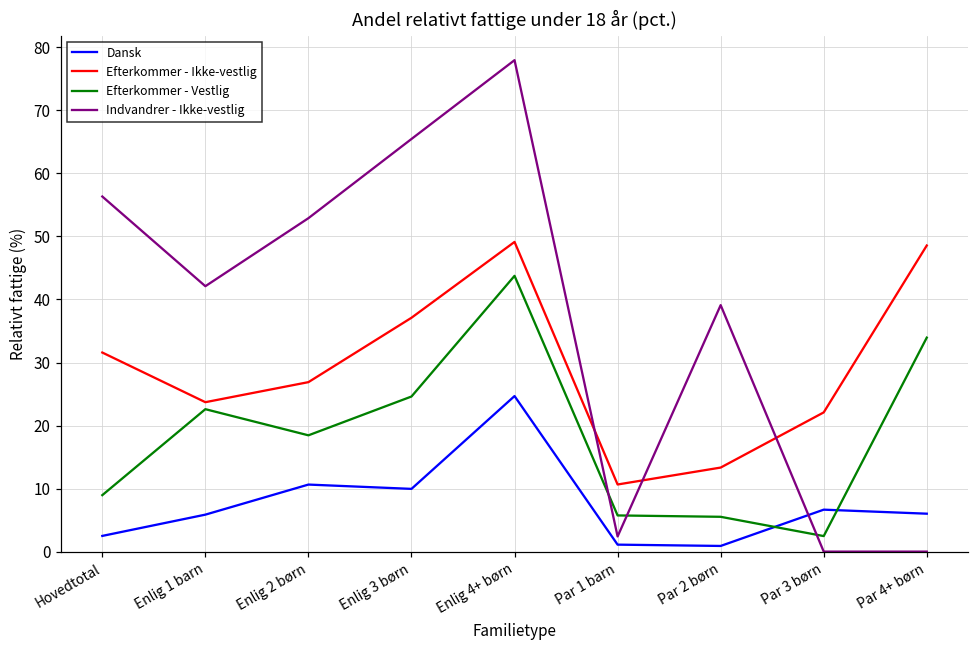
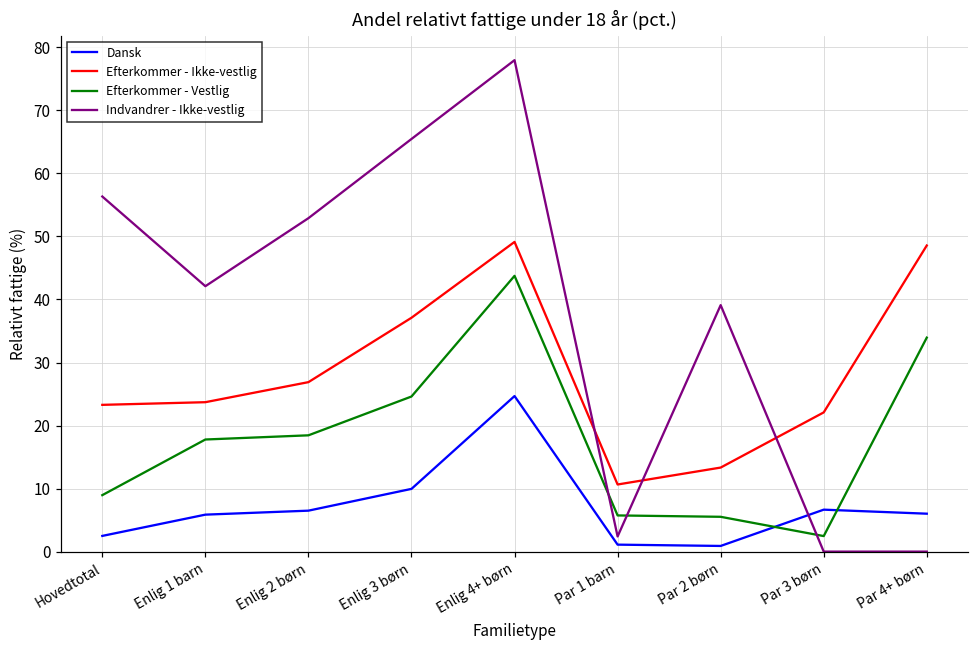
  {
    "Dansk": {
      "Hovedtotal": 2,
      "Enlig 1 barn": 6,
-     "Enlig 2 børn": 11,
+     "Enlig 2 børn": 6,
      "Enlig 3 børn": 10,
      "Enlig 4+ børn": 25,
      "Par 1 barn": 1,
      "Par 2 børn": 1,
      "Par 3 børn": 7,
      "Par 4+ børn": 6
    },
    "Efterkommer - Ikke-vestlig": {
-     "Hovedtotal": 32,
+     "Hovedtotal": 23,
      "Enlig 1 barn": 24,
      "Enlig 2 børn": 27,
      "Enlig 3 børn": 37,
      "Enlig 4+ børn": 49,
      "Par 1 barn": 11,
      "Par 2 børn": 13,
      "Par 3 børn": 22,
      "Par 4+ børn": 49
    },
    "Efterkommer - Vestlig": {
      "Hovedtotal": 9,
-     "Enlig 1 barn": 23,
+     "Enlig 1 barn": 18,
      "Enlig 2 børn": 18,
      "Enlig 3 børn": 25,
      "Enlig 4+ børn": 44,
      "Par 1 barn": 6,
      "Par 2 børn": 6,
      "Par 3 børn": 2,
      "Par 4+ børn": 34
    },
    "Indvandrer - Ikke-vestlig": {
      "Hovedtotal": 56,
      "Enlig 1 barn": 42,
      "Enlig 2 børn": 53,
      "Enlig 3 børn": 65,
      "Enlig 4+ børn": 78,
      "Par 1 barn": 2,
      "Par 2 børn": 39,
      "Par 3 børn": 0,
      "Par 4+ børn": 0
    }
  }
